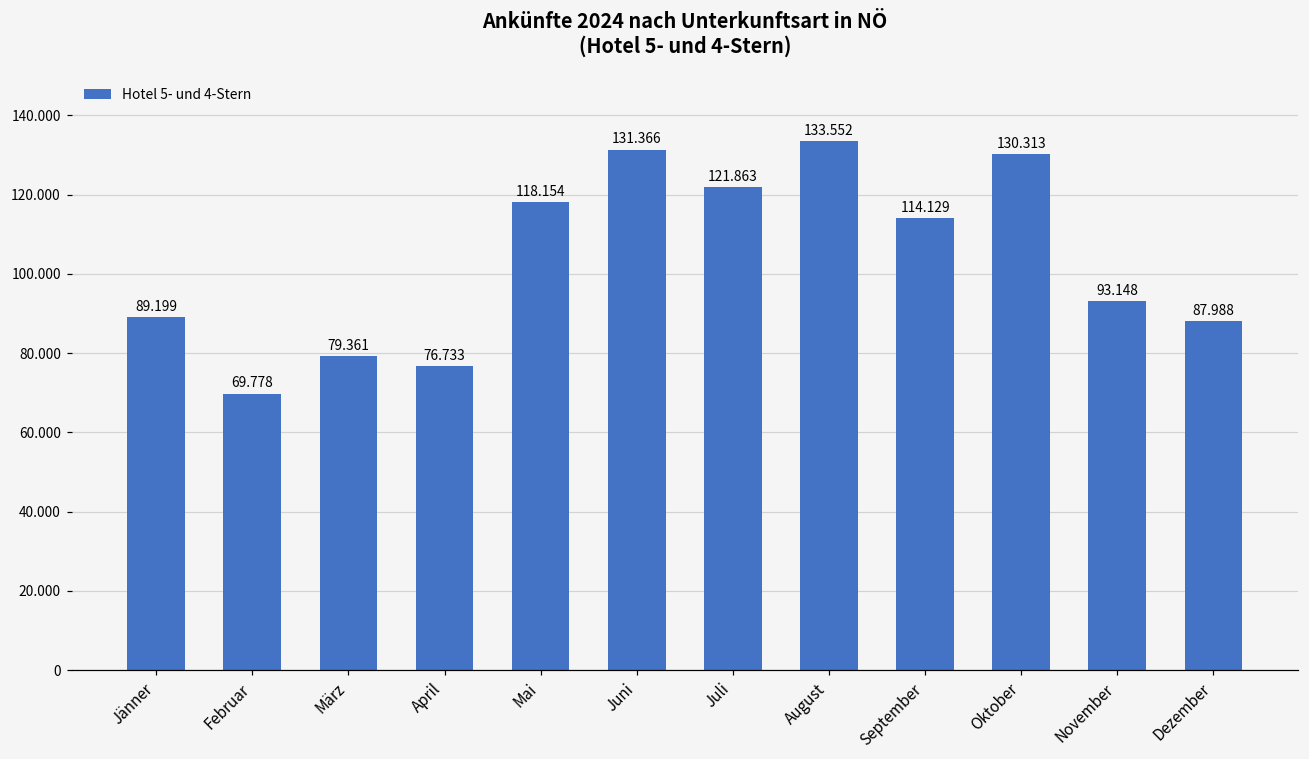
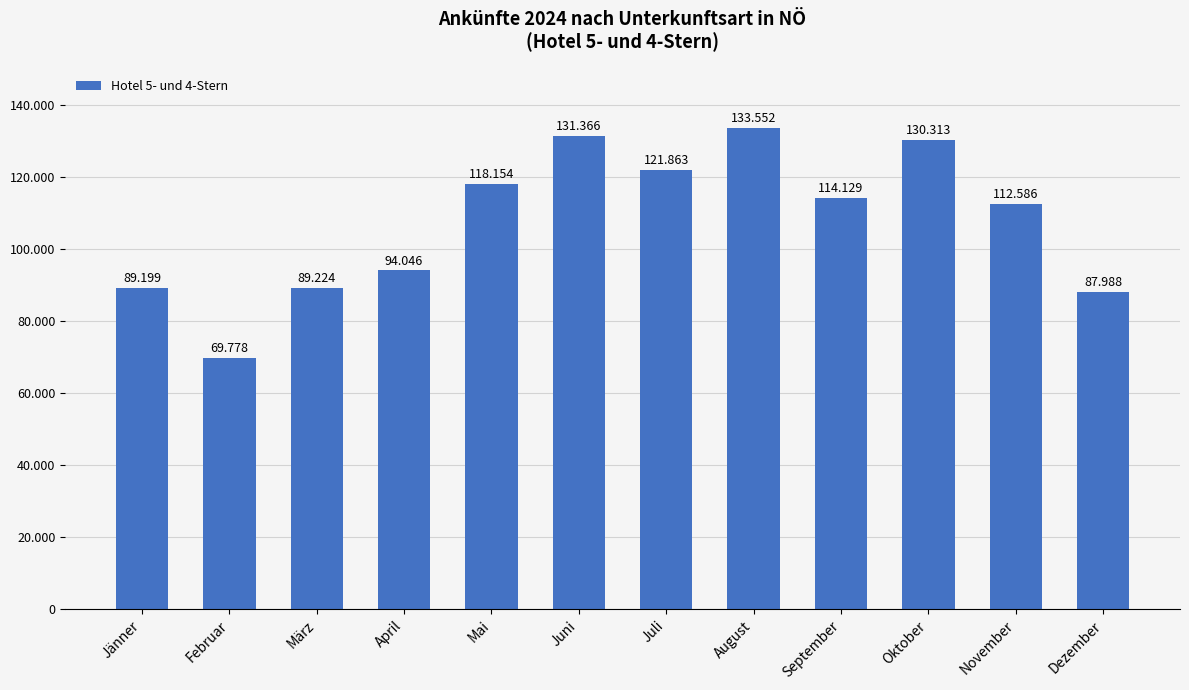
  {
-   "März": 79.361,
-   "April": 76.733,
-   "November": 93.148
+   "März": 89.224,
+   "April": 94.046,
+   "November": 112.586
  }
